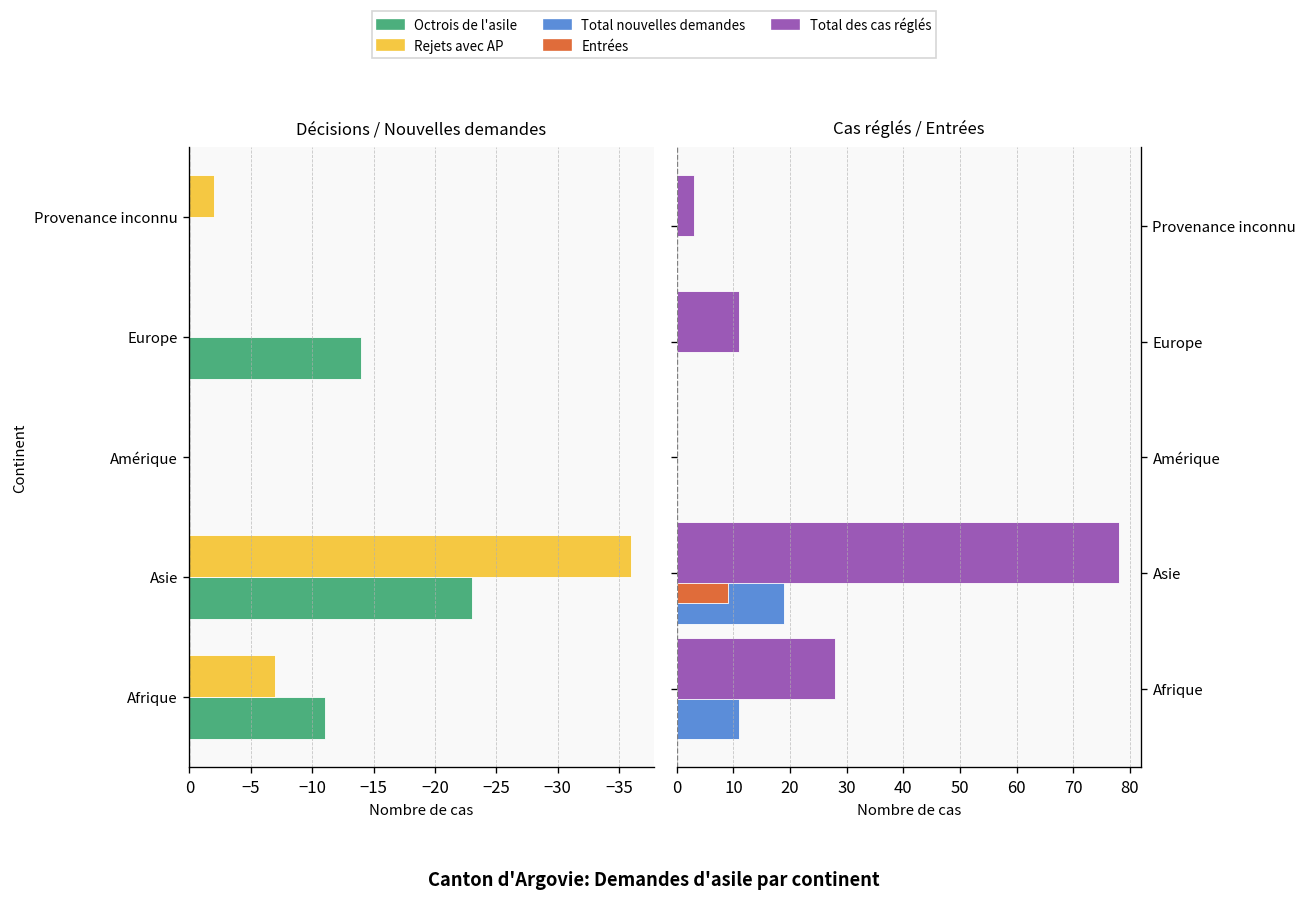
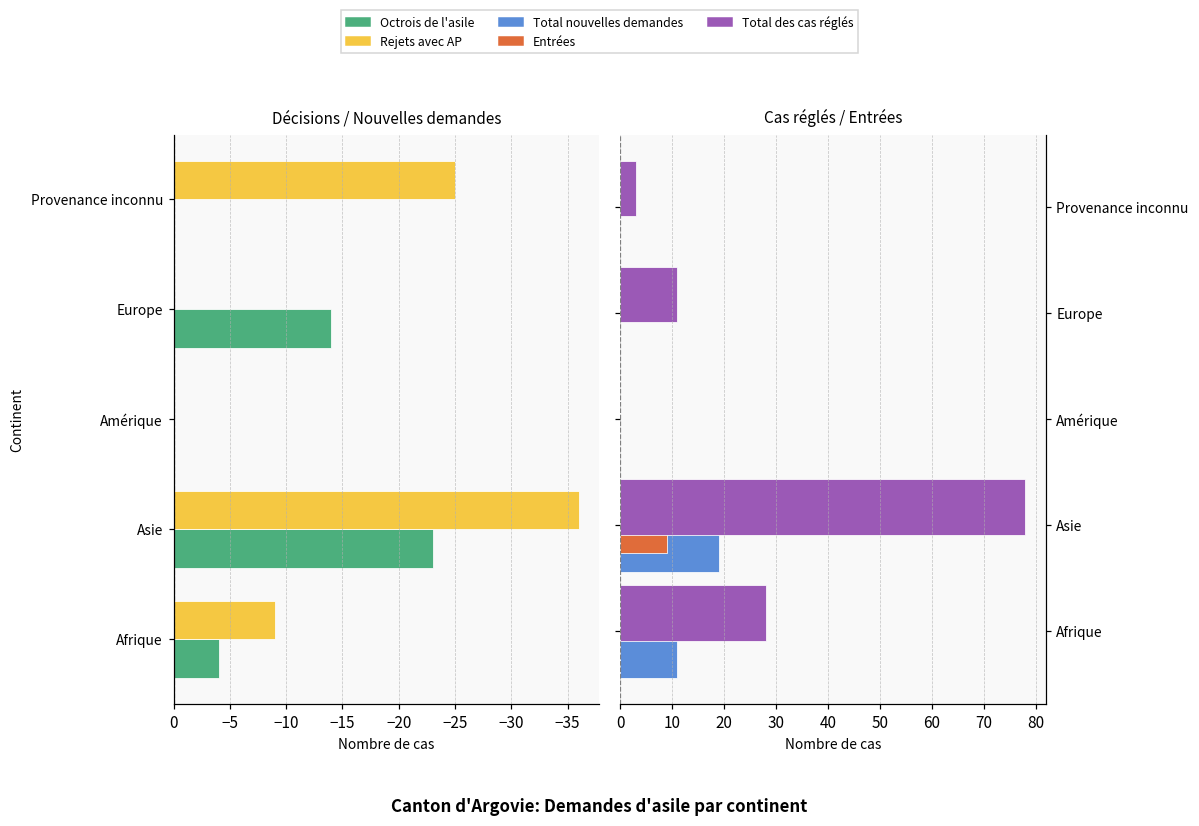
  {
    "Décisions / Nouvelles demandes": {
      "Octrois de l'asile": {
        "Provenance inconnu": 0.0,
        "Europe": -14.0,
        "Amérique": 0.0,
        "Asie": -23.0,
-       "Afrique": -11.0
+       "Afrique": -4.0
      },
      "Rejets avec AP": {
-       "Provenance inconnu": -2.0,
+       "Provenance inconnu": -25.0,
        "Europe": 0.0,
        "Amérique": 0.0,
        "Asie": -36.0,
-       "Afrique": -7.0
+       "Afrique": -9.0
      }
    },
    "Cas réglés / Entrées": {
      "Total nouvelles demandes": {
        "Provenance inconnu": 0,
        "Europe": 0,
        "Amérique": 0,
        "Asie": 19,
        "Afrique": 11
      },
      "Entrées": {
        "Provenance inconnu": 0,
        "Europe": 0,
        "Amérique": 0,
        "Afrique": 0
      },
      "Total des cas réglés": {
        "Provenance inconnu": 3,
        "Europe": 11,
        "Amérique": 0,
        "Asie": 78,
        "Afrique": 28
      }
    }
  }
